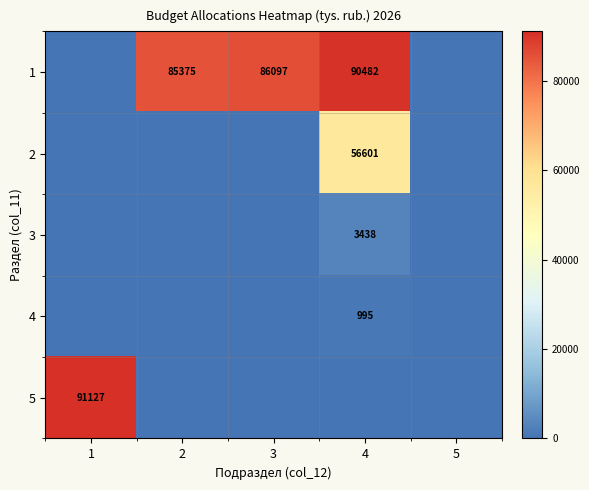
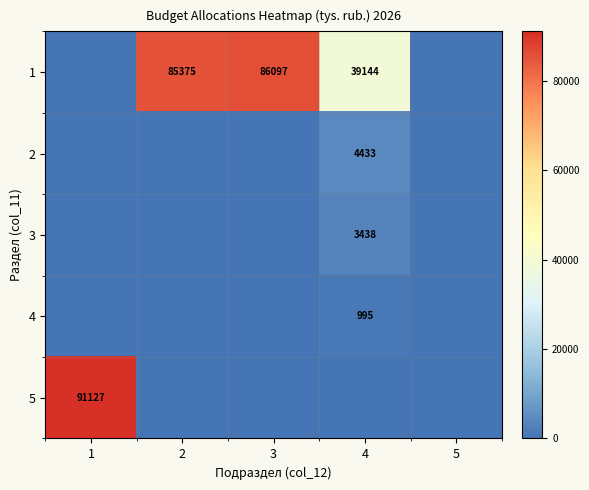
  {
    "1": {
      "2": 85375,
      "3": 86097,
-     "4": 90482
+     "4": 39144
    },
    "2": {
-     "4": 56601
+     "4": 4433
    },
    "3": {
      "4": 3438
    },
    "4": {
      "4": 995
    },
    "5": {
      "1": 91127
    }
  }
